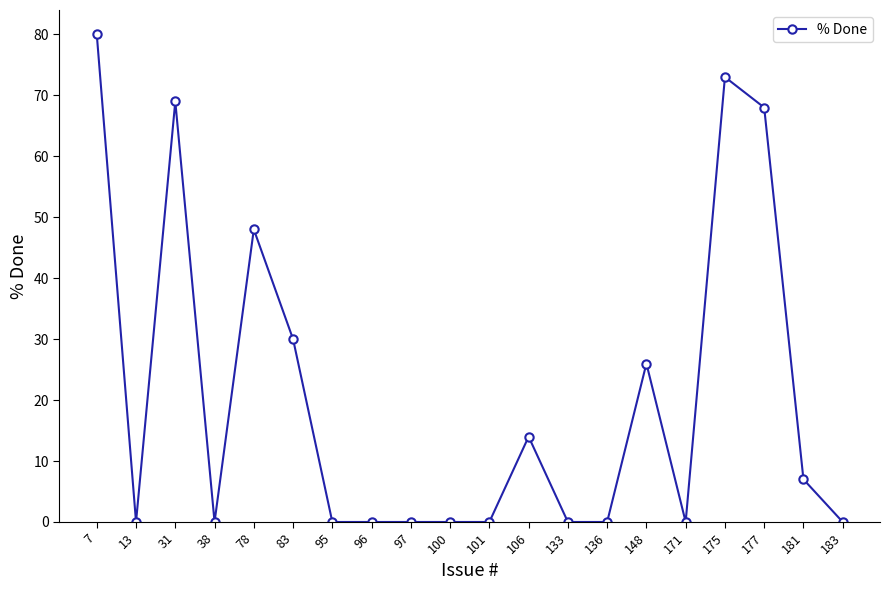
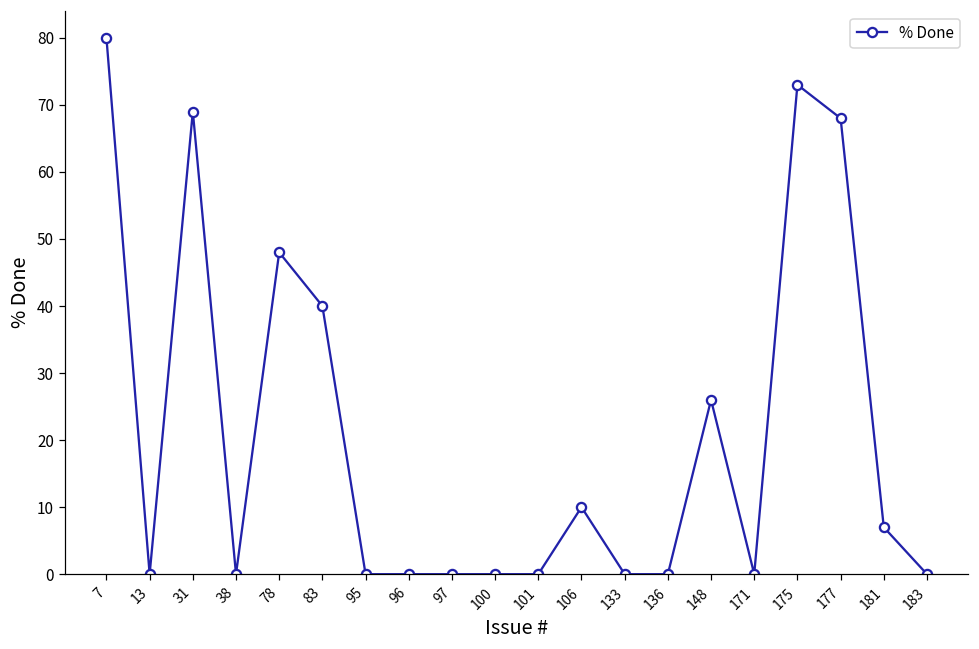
  {
    "7": 80,
    "13": 0,
    "31": 69,
    "38": 0,
    "78": 48,
-   "83": 30,
+   "83": 40,
    "95": 0,
    "96": 0,
    "97": 0,
    "100": 0,
    "101": 0,
-   "106": 14,
+   "106": 10,
    "133": 0,
    "136": 0,
    "148": 26,
    "171": 0,
    "175": 73,
    "177": 68,
    "181": 7,
    "183": 0
  }
